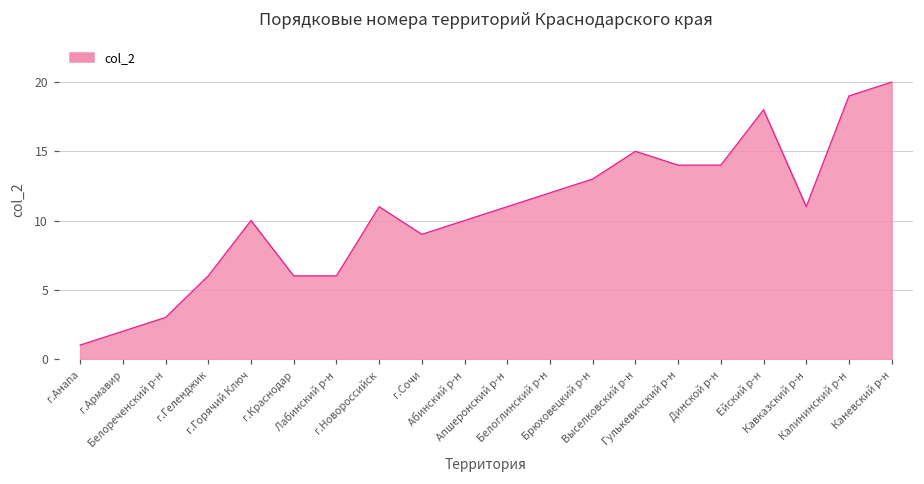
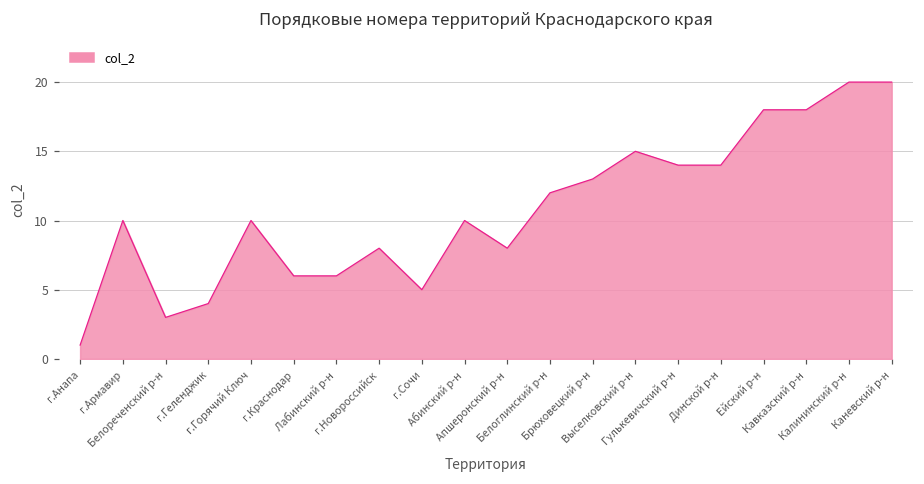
  {
    "г.Анапа": 1,
-   "г.Армавир": 2,
+   "г.Армавир": 10,
    "Белореченский р-н": 3,
-   "г.Геленджик": 6,
+   "г.Геленджик": 4,
    "г.Горячий Ключ": 10,
    "г.Краснодар": 6,
    "Лабинский р-н": 6,
-   "г.Новороссийск": 11,
-   "г.Сочи": 9,
+   "г.Новороссийск": 8,
+   "г.Сочи": 5,
    "Абинский р-н": 10,
-   "Апшеронский р-н": 11,
+   "Апшеронский р-н": 8,
    "Белоглинский р-н": 12,
    "Брюховецкий р-н": 13,
    "Выселковский р-н": 15,
    "Гулькевичский р-н": 14,
    "Динской р-н": 14,
    "Ейский р-н": 18,
-   "Кавказский р-н": 11,
-   "Калининский р-н": 19,
+   "Кавказский р-н": 18,
+   "Калининский р-н": 20,
    "Каневский р-н": 20
  }
